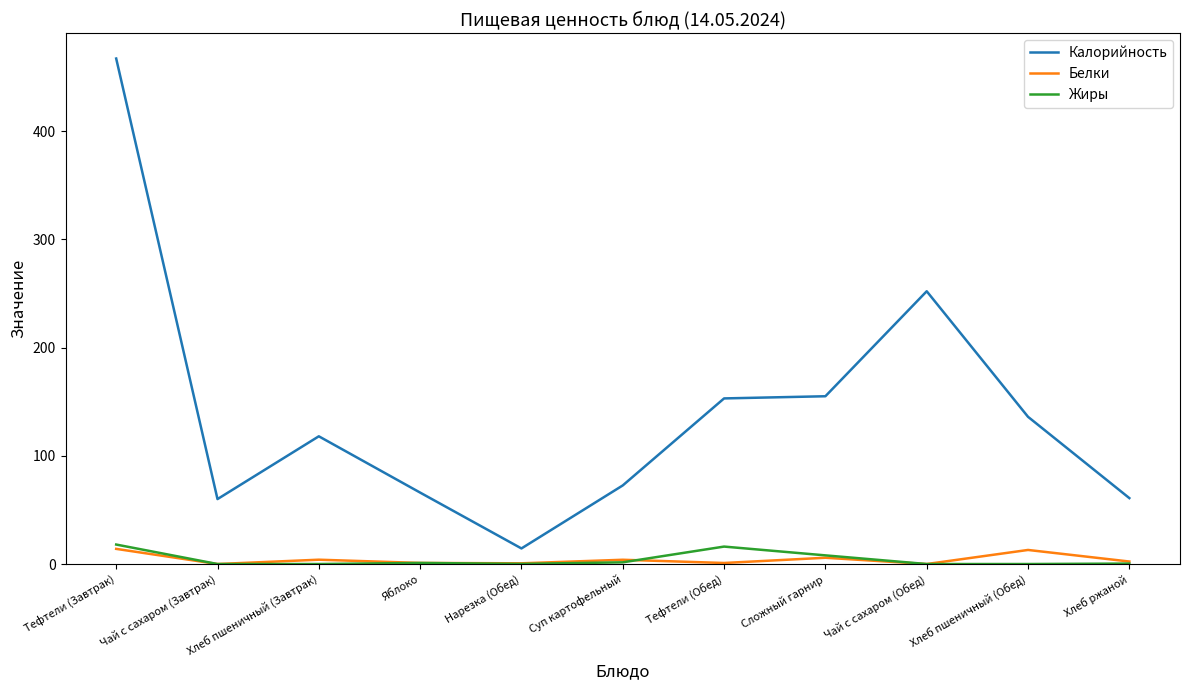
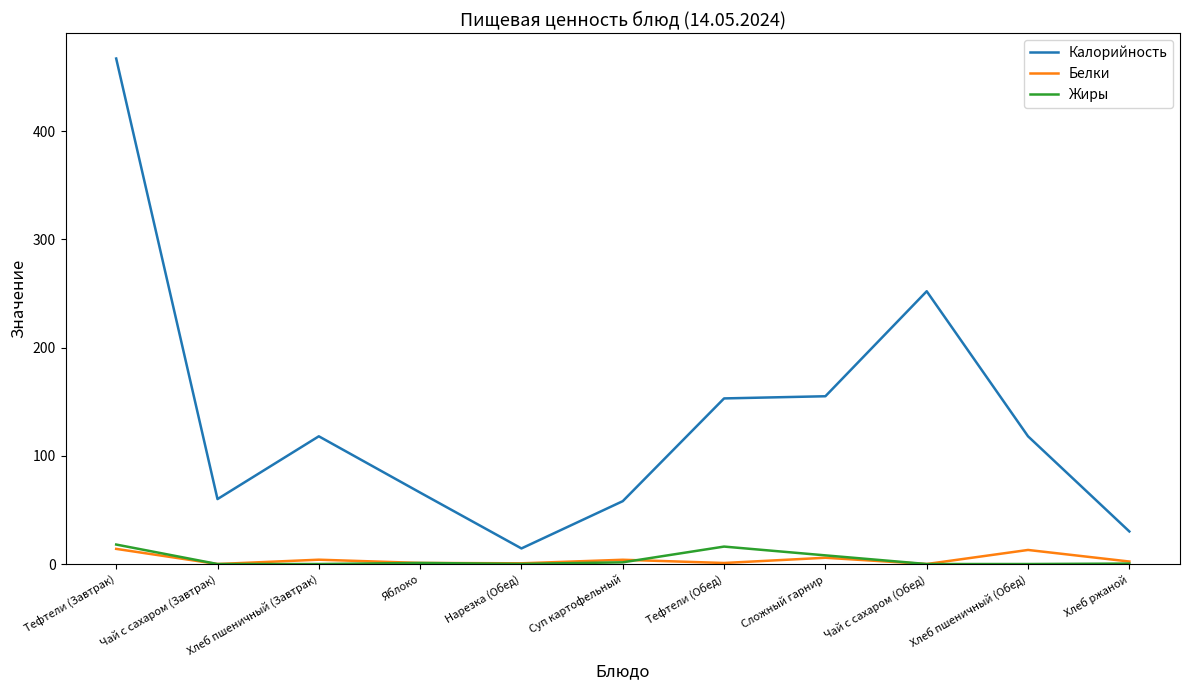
  {
    "Калорийность": {
      "Тефтели (Завтрак)": 467,
      "Чай с сахаром (Завтрак)": 60,
      "Хлеб пшеничный (Завтрак)": 118,
      "Яблоко": 66,
      "Нарезка (Обед)": 14,
-     "Суп картофельный": 73,
+     "Суп картофельный": 58,
      "Тефтели (Обед)": 153,
      "Сложный гарнир": 155,
      "Чай с сахаром (Обед)": 252,
-     "Хлеб пшеничный (Обед)": 136,
-     "Хлеб ржаной": 61
+     "Хлеб пшеничный (Обед)": 118,
+     "Хлеб ржаной": 30
    },
    "Белки": {
      "Тефтели (Завтрак)": 14,
      "Хлеб пшеничный (Завтрак)": 4,
      "Тефтели (Обед)": 1,
      "Хлеб пшеничный (Обед)": 13
    },
    "Жиры": {
      "Тефтели (Завтрак)": 18,
      "Хлеб пшеничный (Завтрак)": 0,
      "Тефтели (Обед)": 16,
      "Хлеб пшеничный (Обед)": 0
    }
  }
